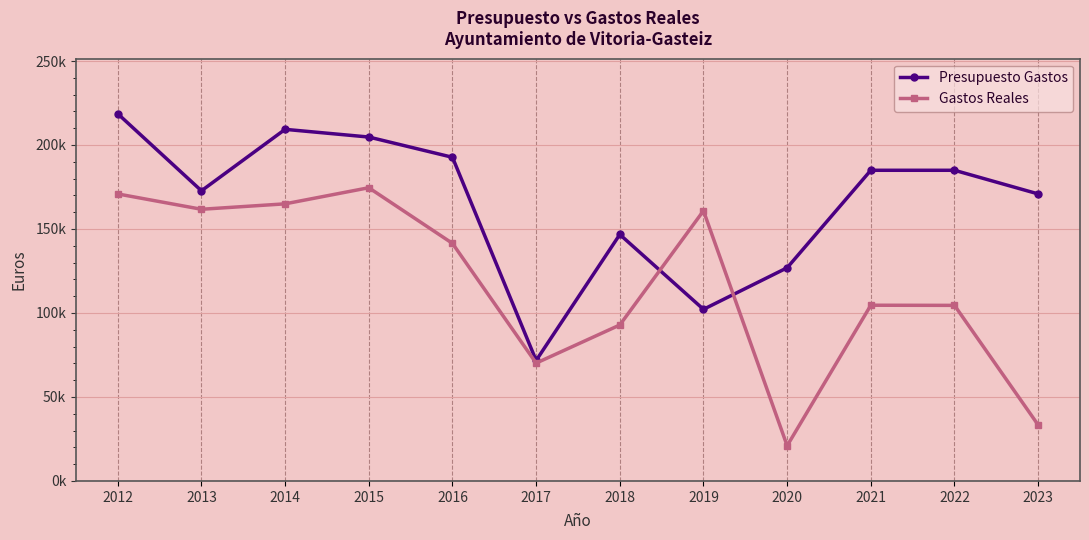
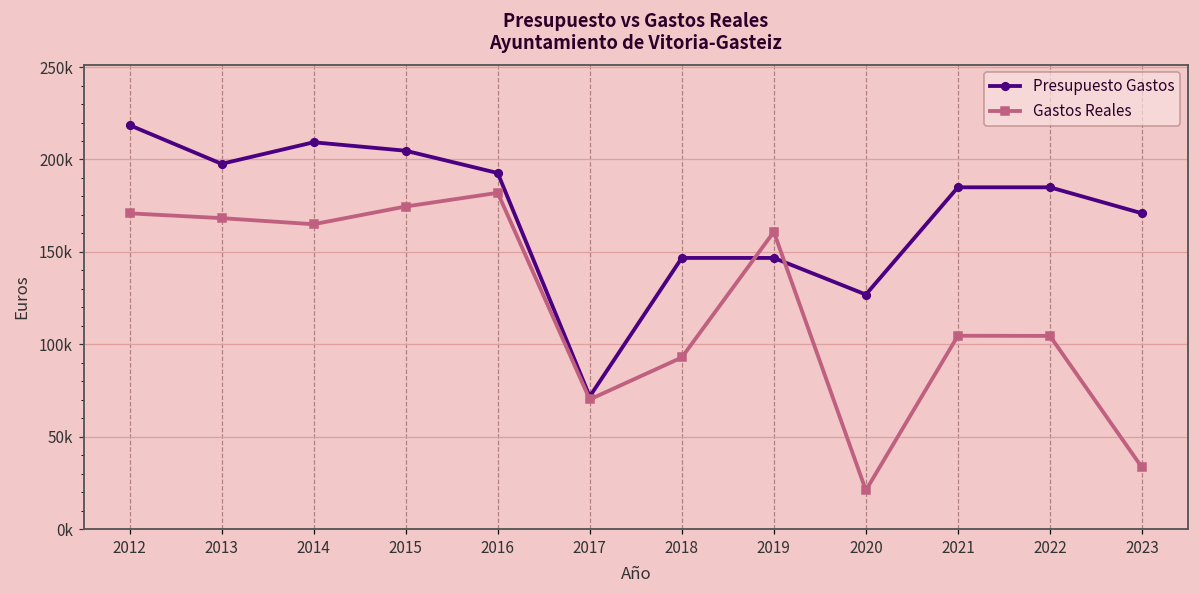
  {
    "Presupuesto Gastos": {
      "2012": 219000,
-     "2013": 173000,
+     "2013": 198000,
      "2014": 209000,
      "2015": 205000,
      "2016": 193000,
      "2017": 72000,
      "2018": 147000,
-     "2019": 102000,
+     "2019": 147000,
      "2020": 127000,
      "2021": 185000,
      "2022": 185000,
      "2023": 171000
    },
    "Gastos Reales": {
      "2012": 171000,
-     "2013": 162000,
+     "2013": 168000,
      "2014": 165000,
      "2015": 175000,
-     "2016": 141000,
+     "2016": 182000,
      "2017": 70000,
      "2018": 93000,
      "2019": 161000,
      "2020": 21000,
      "2021": 105000,
      "2022": 105000,
      "2023": 33000
    }
  }
